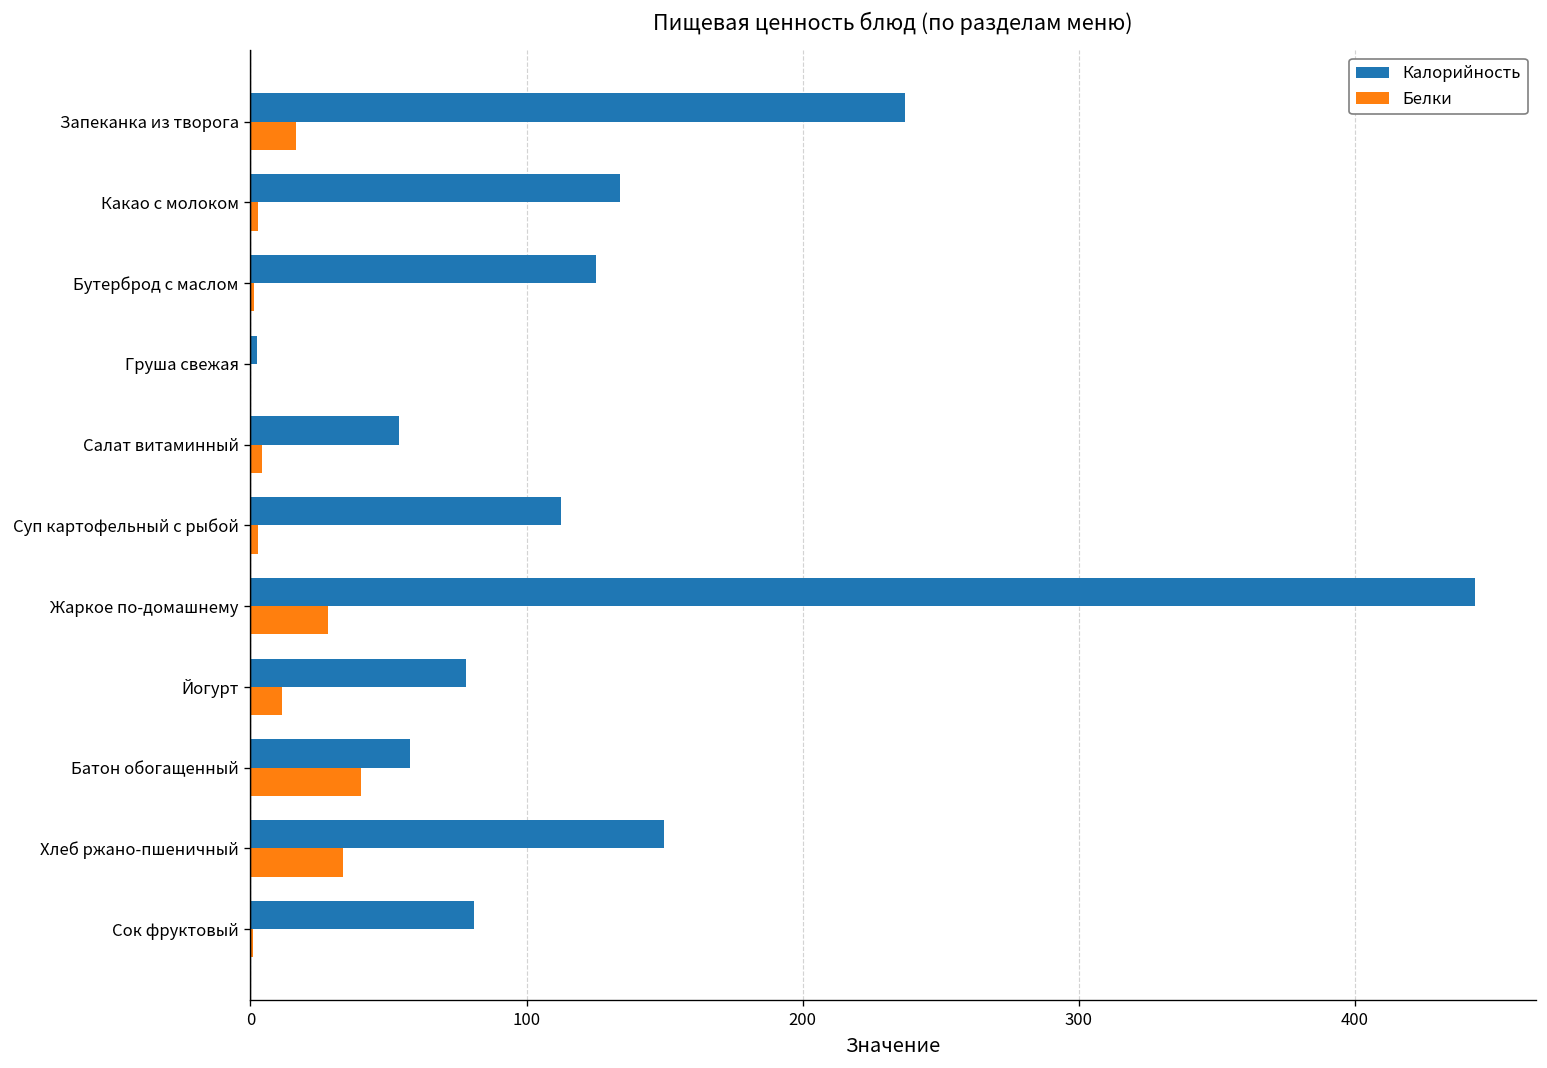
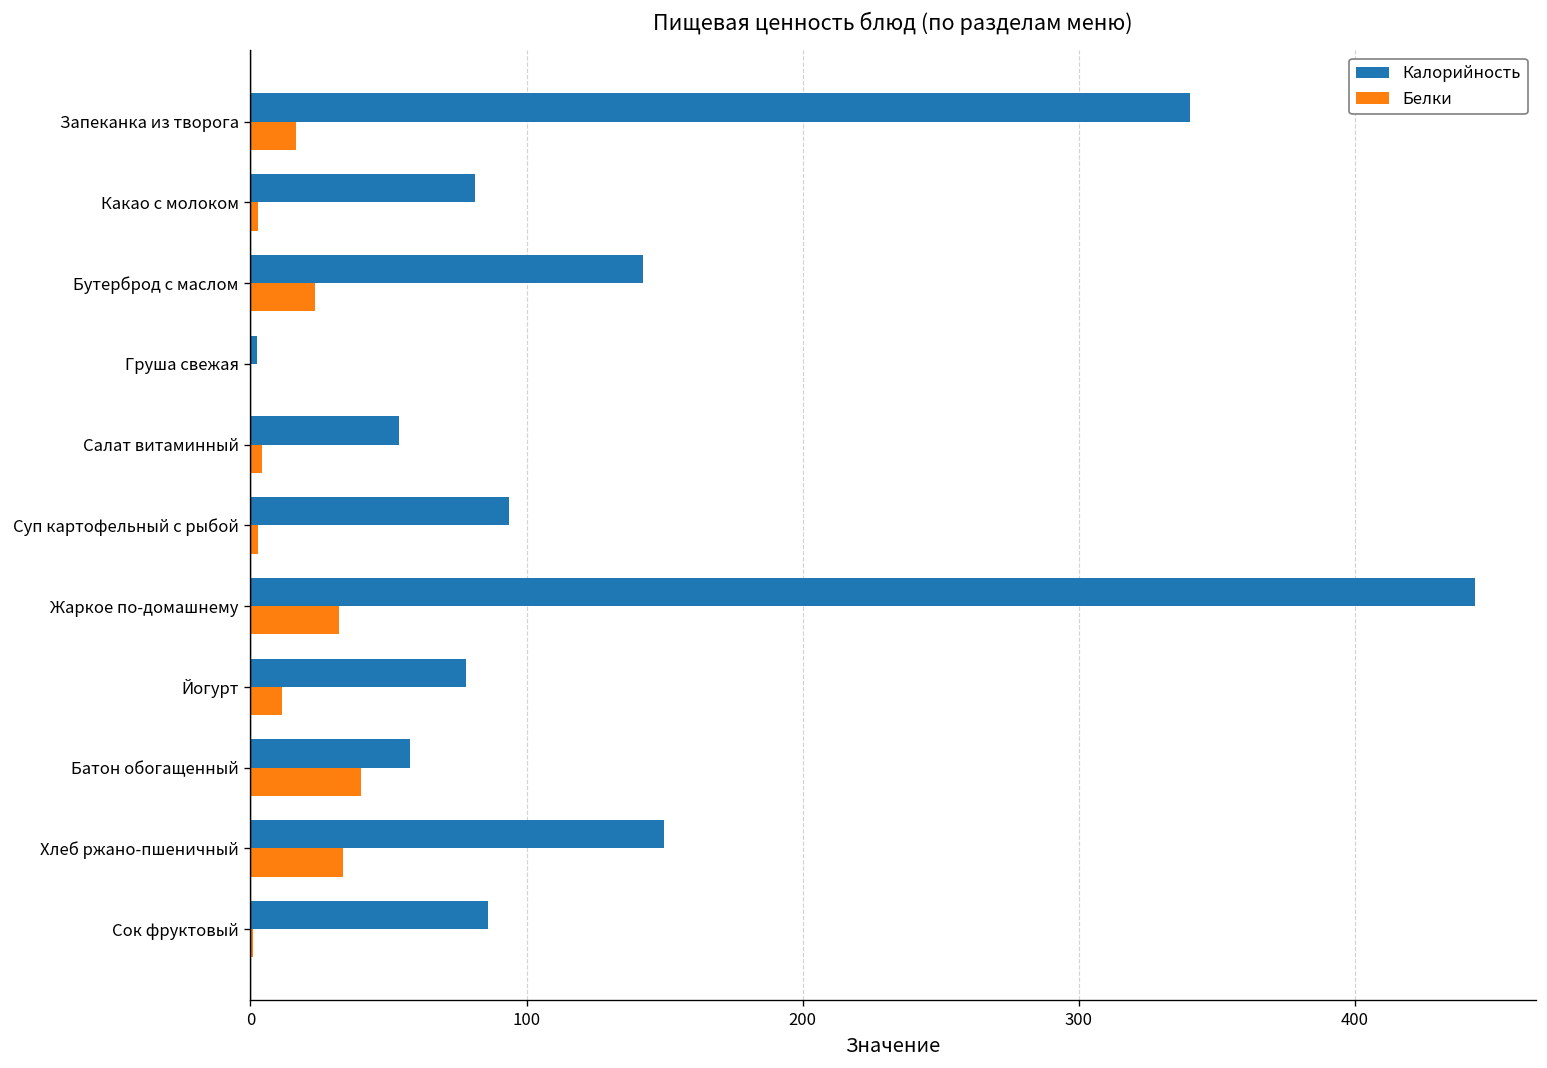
  {
    "Калорийность": {
-     "Запеканка из творога": 237,
-     "Какао с молоком": 134,
-     "Бутерброд с маслом": 125,
+     "Запеканка из творога": 340,
+     "Какао с молоком": 81,
+     "Бутерброд с маслом": 142,
      "Груша свежая": 3,
      "Салат витаминный": 54,
-     "Суп картофельный с рыбой": 113,
+     "Суп картофельный с рыбой": 94,
      "Жаркое по-домашнему": 443,
      "Йогурт": 78,
      "Батон обогащенный": 58,
      "Хлеб ржано-пшеничный": 150,
-     "Сок фруктовый": 81
+     "Сок фруктовый": 86
    },
    "Белки": {
      "Запеканка из творога": 16,
      "Какао с молоком": 3,
-     "Бутерброд с маслом": 1,
+     "Бутерброд с маслом": 24,
      "Салат витаминный": 4,
      "Суп картофельный с рыбой": 3,
-     "Жаркое по-домашнему": 28,
+     "Жаркое по-домашнему": 32,
      "Йогурт": 11,
      "Батон обогащенный": 40,
      "Хлеб ржано-пшеничный": 33
    }
  }
